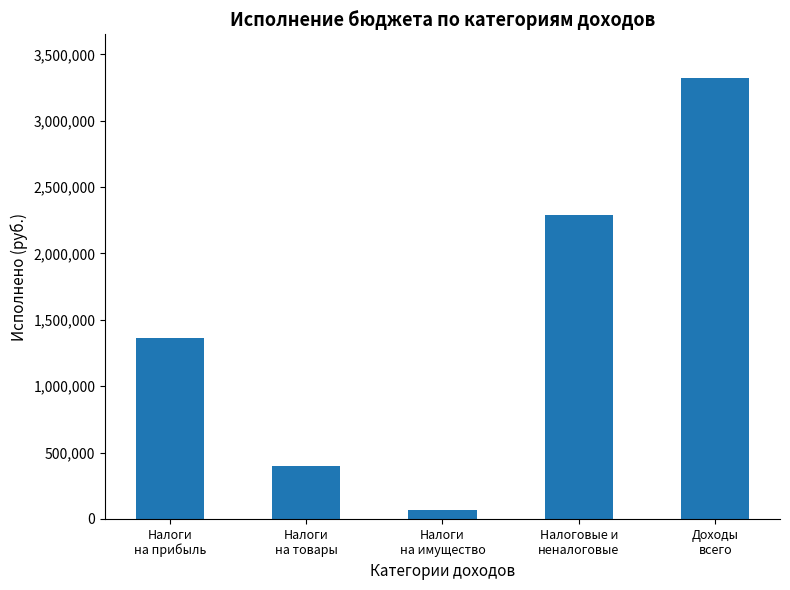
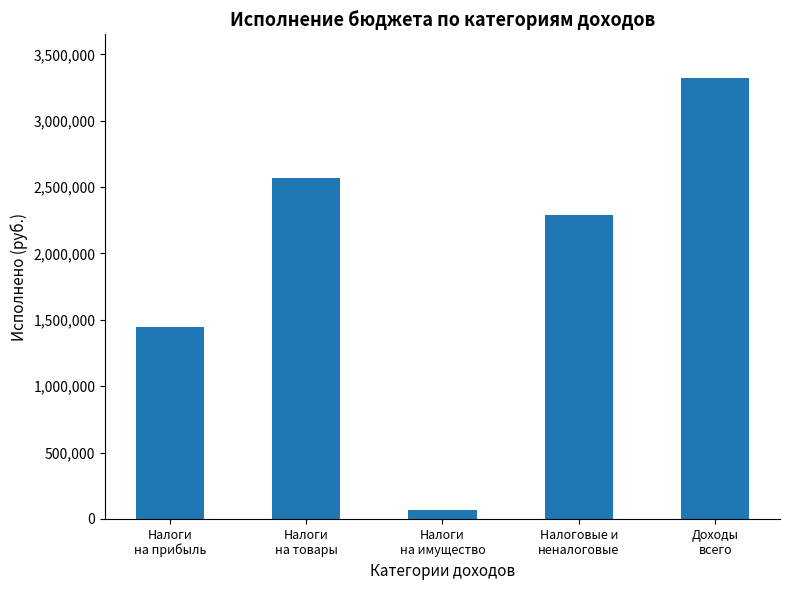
  {
-   "Налоги на прибыль": "1,370,000",
-   "Налоги на товары": "400,000",
+   "Налоги на прибыль": "1,450,000",
+   "Налоги на товары": "2,570,000",
    "Налоги на имущество": "70,000",
    "Налоговые и неналоговые": "2,290,000",
    "Доходы всего": "3,330,000"
  }
